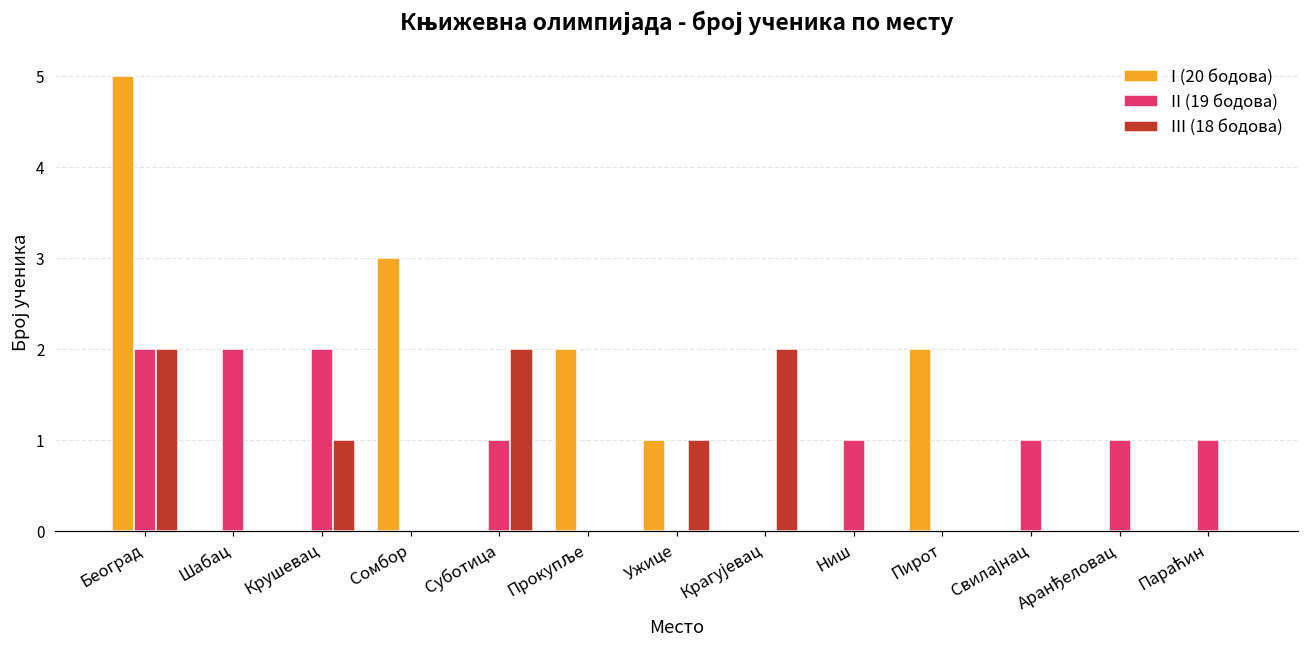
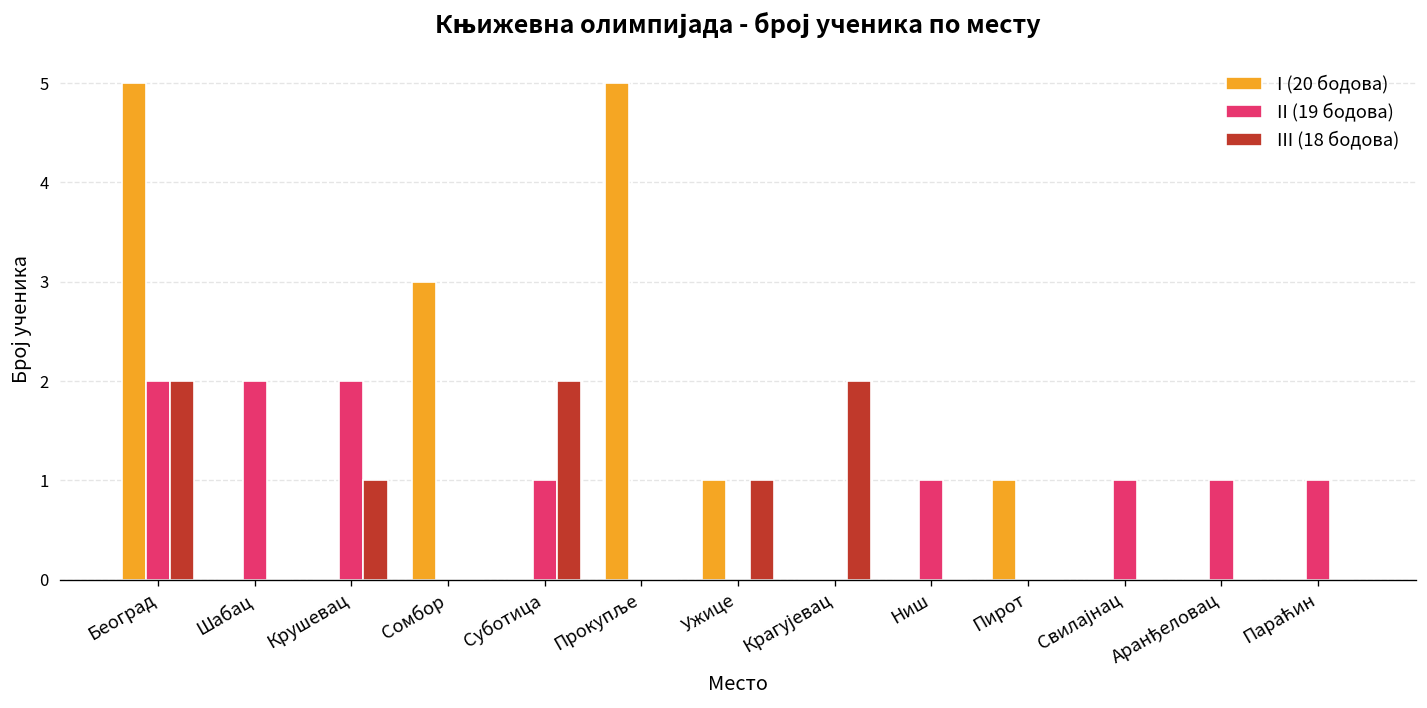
  {
    "I (20 бодова)": {
      "Београд": 5,
      "Шабац": 0,
      "Крушевац": 0,
      "Сомбор": 3,
      "Суботица": 0,
-     "Прокупље": 2,
+     "Прокупље": 5,
      "Ужице": 1,
      "Крагујевац": 0,
      "Ниш": 0,
-     "Пирот": 2,
+     "Пирот": 1,
      "Свилајнац": 0,
      "Аранђеловац": 0,
      "Параћин": 0
    },
    "II (19 бодова)": {
      "Београд": 2,
      "Шабац": 2,
      "Крушевац": 2,
      "Сомбор": 0,
      "Суботица": 1,
      "Прокупље": 0,
      "Ужице": 0,
      "Крагујевац": 0,
      "Ниш": 1,
      "Пирот": 0,
      "Свилајнац": 1,
      "Аранђеловац": 1,
      "Параћин": 1
    },
    "III (18 бодова)": {
      "Београд": 2,
      "Шабац": 0,
      "Крушевац": 1,
      "Сомбор": 0,
      "Суботица": 2,
      "Прокупље": 0,
      "Ужице": 1,
      "Крагујевац": 2,
      "Ниш": 0,
      "Пирот": 0,
      "Свилајнац": 0,
      "Аранђеловац": 0,
      "Параћин": 0
    }
  }
